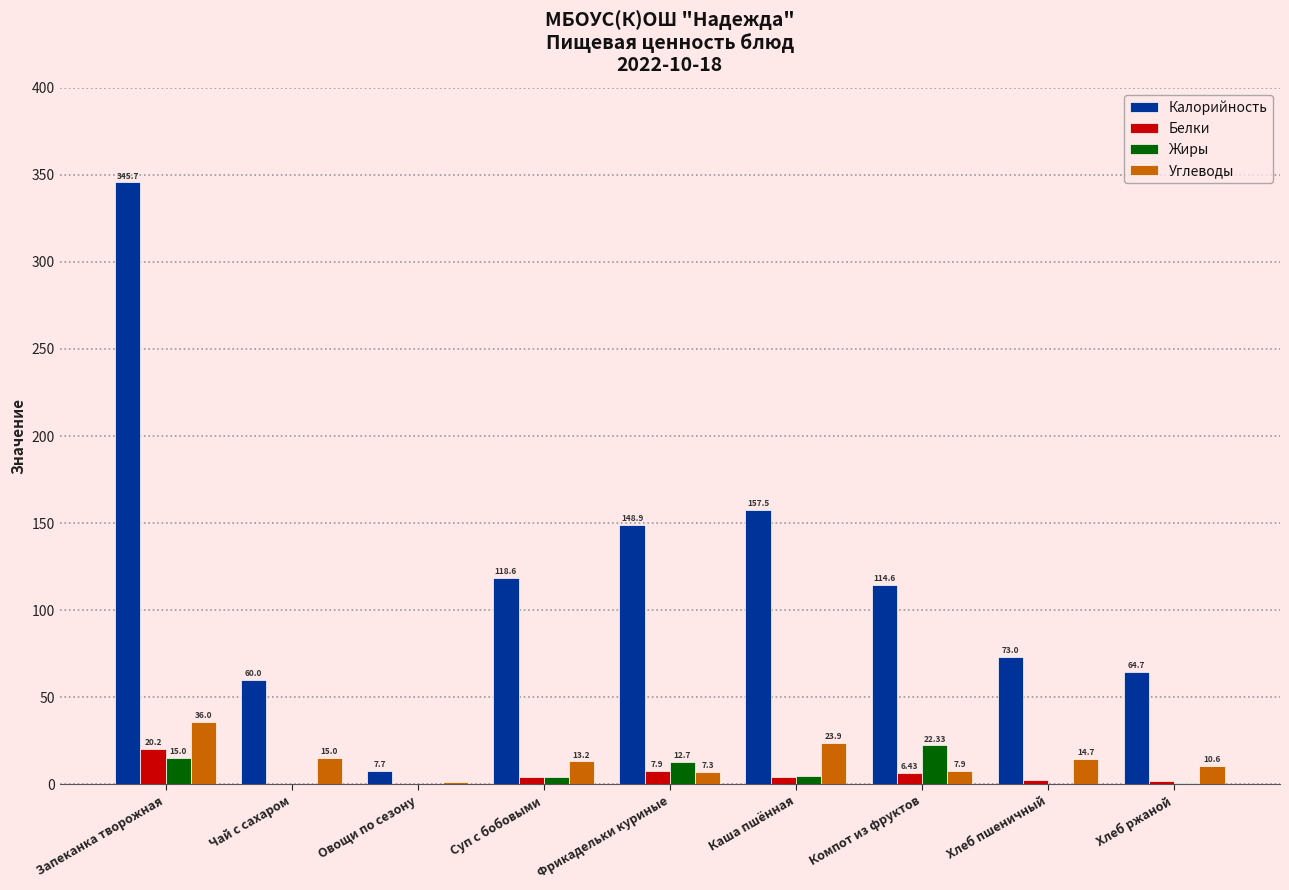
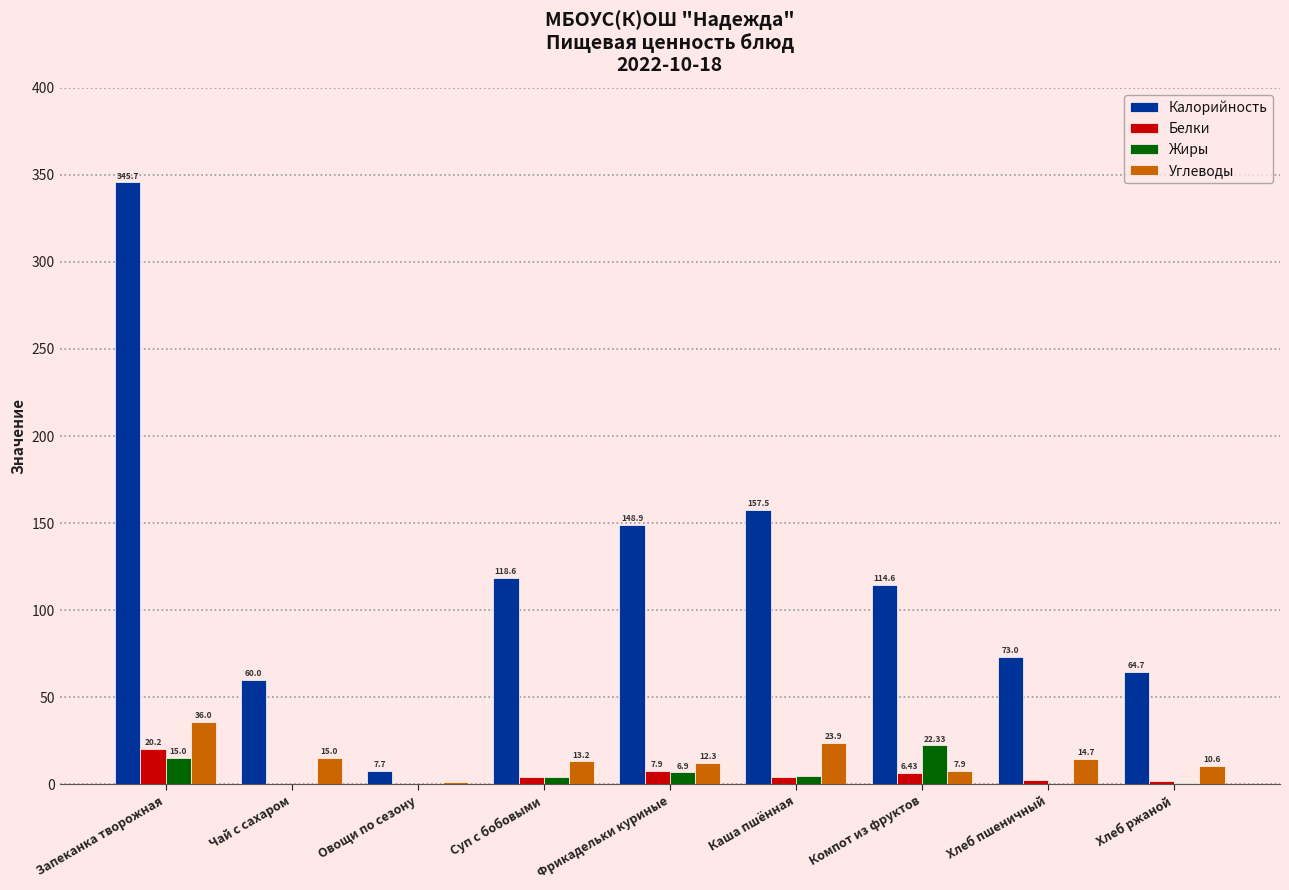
  {
    "Калорийность": {
      "Запеканка творожная": 345.7,
      "Чай с сахаром": 60.0,
      "Овощи по сезону": 7.7,
      "Суп с бобовыми": 118.6,
      "Фрикадельки куриные": 148.9,
      "Каша пшённая": 157.5,
      "Компот из фруктов": 114.6,
      "Хлеб пшеничный": 73.0,
      "Хлеб ржаной": 64.7
    },
    "Белки": {
      "Запеканка творожная": 20.2,
      "Фрикадельки куриные": 7.9,
      "Компот из фруктов": 6.43
    },
    "Жиры": {
      "Запеканка творожная": 15.0,
-     "Фрикадельки куриные": 12.7,
+     "Фрикадельки куриные": 6.9,
      "Компот из фруктов": 22.33
    },
    "Углеводы": {
      "Запеканка творожная": 36.0,
      "Чай с сахаром": 15.0,
      "Суп с бобовыми": 13.2,
-     "Фрикадельки куриные": 7.3,
+     "Фрикадельки куриные": 12.3,
      "Каша пшённая": 23.9,
      "Компот из фруктов": 7.9,
      "Хлеб пшеничный": 14.7,
      "Хлеб ржаной": 10.6
    }
  }
